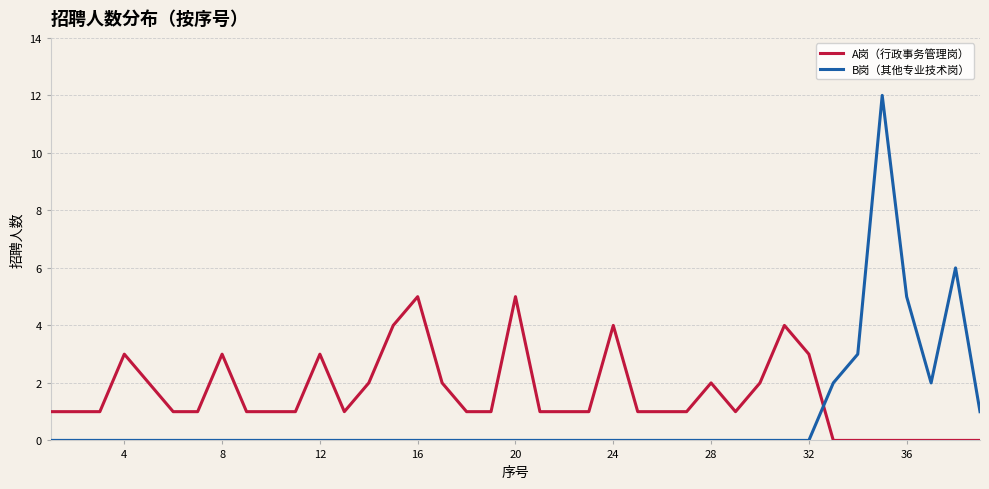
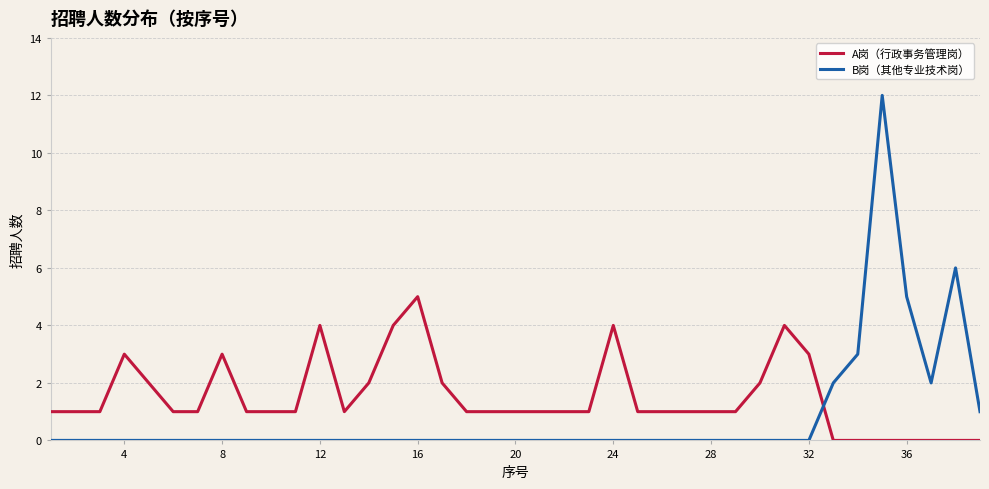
  {
    "A岗（行政事务管理岗）": {
      "4": 3,
      "8": 3,
-     "12": 3,
+     "12": 4,
      "16": 5,
-     "20": 5,
+     "20": 1,
      "24": 4,
-     "28": 2,
+     "28": 1,
      "32": 3,
      "36": 0
    },
    "B岗（其他专业技术岗）": {
      "4": 0,
      "8": 0,
      "12": 0,
      "16": 0,
      "20": 0,
      "24": 0,
      "28": 0,
      "32": 0,
      "36": 5
    }
  }
